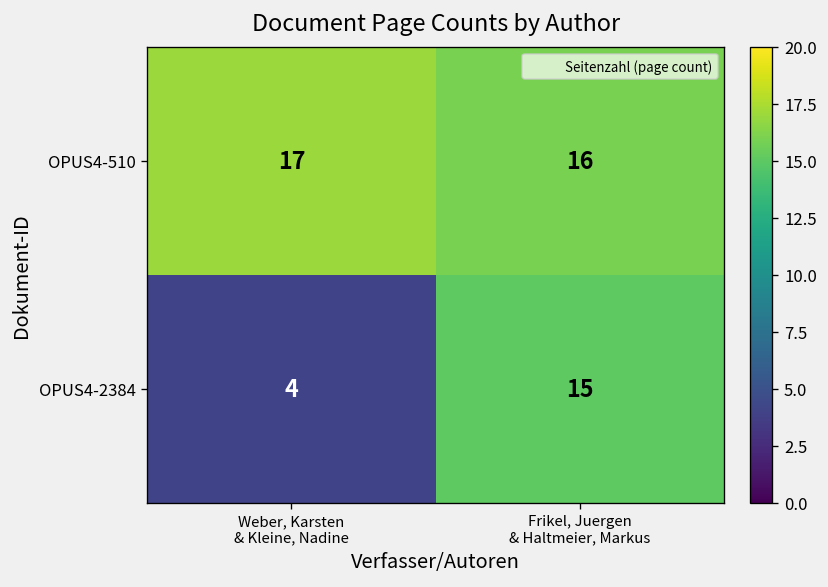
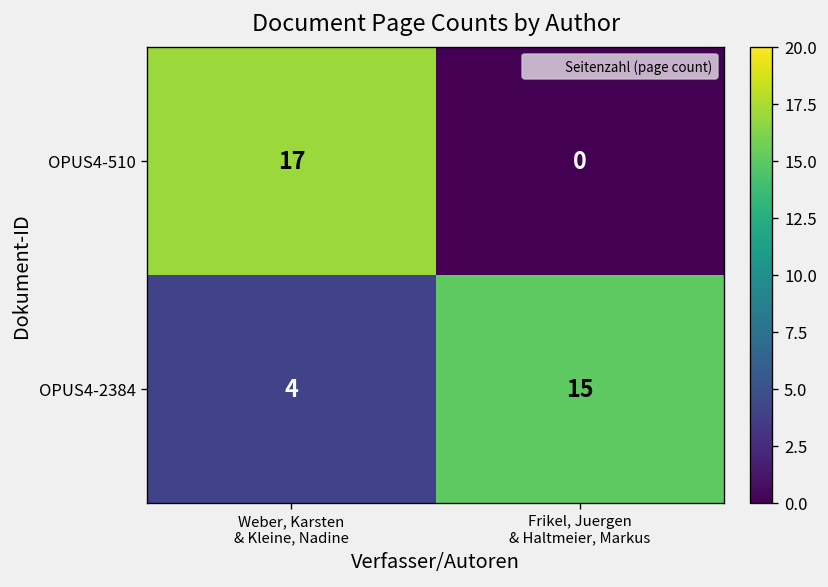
  {
    "OPUS4-510": {
      "Weber, Karsten & Kleine, Nadine": 17,
-     "Frikel, Juergen & Haltmeier, Markus": 16
+     "Frikel, Juergen & Haltmeier, Markus": 0
    },
    "OPUS4-2384": {
      "Weber, Karsten & Kleine, Nadine": 4,
      "Frikel, Juergen & Haltmeier, Markus": 15
    }
  }
